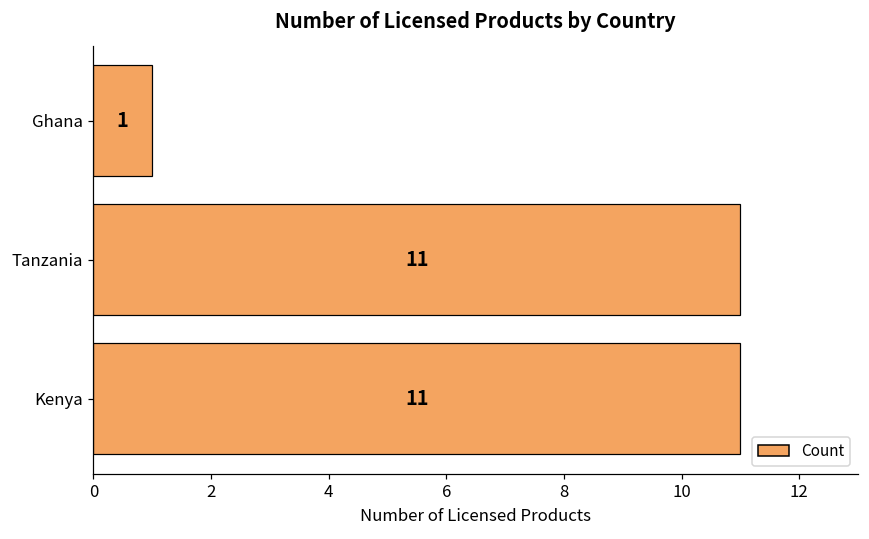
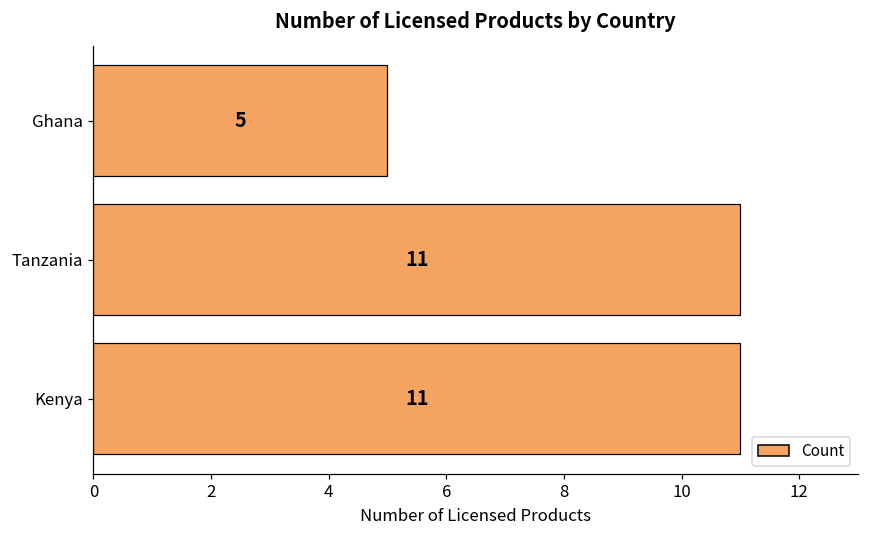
  {
-   "Ghana": 1,
+   "Ghana": 5,
    "Tanzania": 11,
    "Kenya": 11
  }
